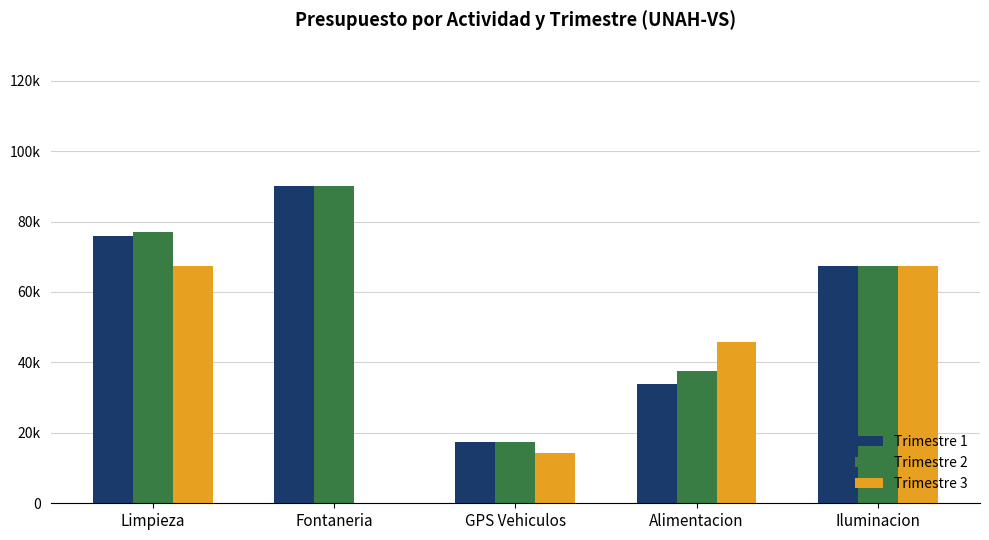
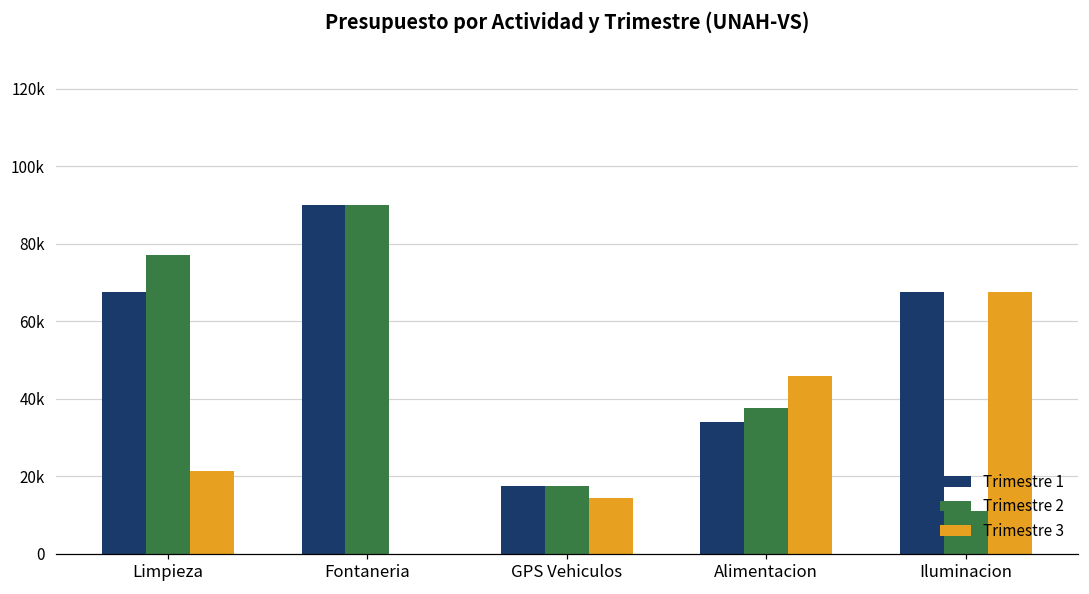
  {
    "Trimestre 1": {
-     "Limpieza": 76000,
+     "Limpieza": 68000,
      "Fontaneria": 90000,
      "GPS Vehiculos": 18000,
      "Alimentacion": 34000,
      "Iluminacion": 68000
    },
    "Trimestre 2": {
      "Limpieza": 77000,
      "Fontaneria": 90000,
      "GPS Vehiculos": 18000,
      "Alimentacion": 38000,
-     "Iluminacion": 68000
+     "Iluminacion": 11000
    },
    "Trimestre 3": {
-     "Limpieza": 68000,
+     "Limpieza": 21000,
      "Fontaneria": 0,
      "GPS Vehiculos": 14000,
      "Alimentacion": 46000,
      "Iluminacion": 68000
    }
  }
